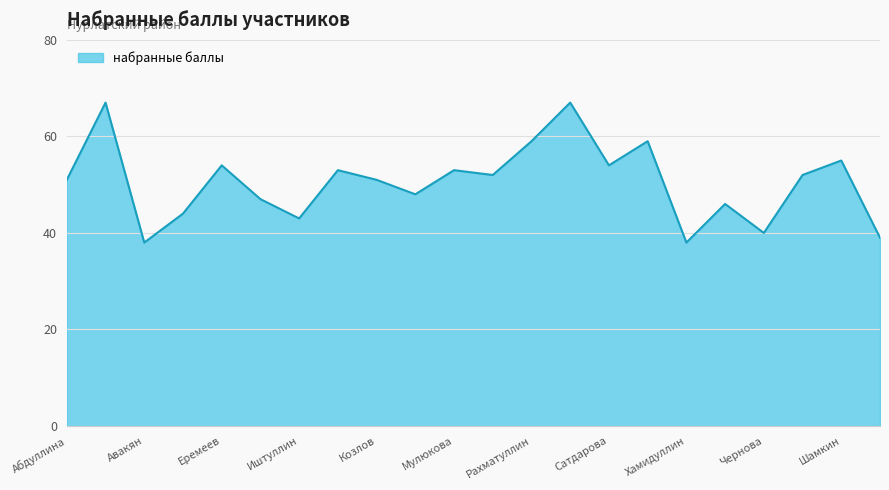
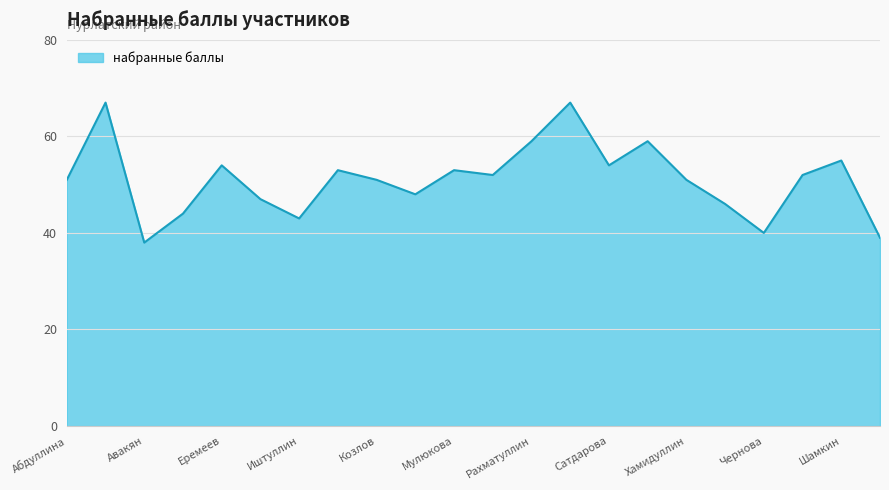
  {
    "Абдуллина": 51,
    "Авакян": 38,
    "Еремеев": 54,
    "Иштуллин": 43,
    "Козлов": 51,
    "Мулюкова": 53,
    "Рахматуллин": 59,
    "Сатдарова": 54,
-   "Хамидуллин": 38,
+   "Хамидуллин": 51,
    "Чернова": 40,
    "Шамкин": 55
  }
